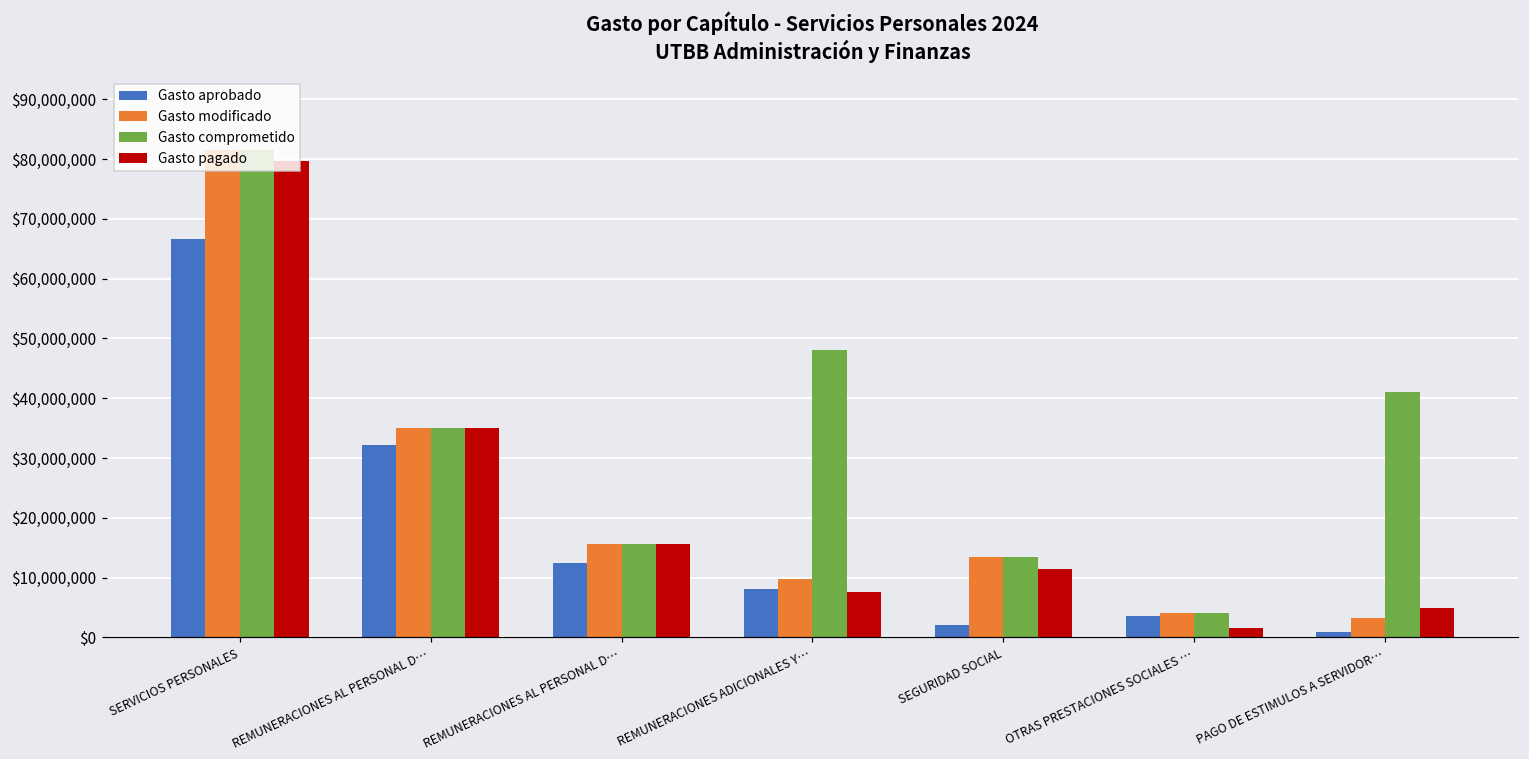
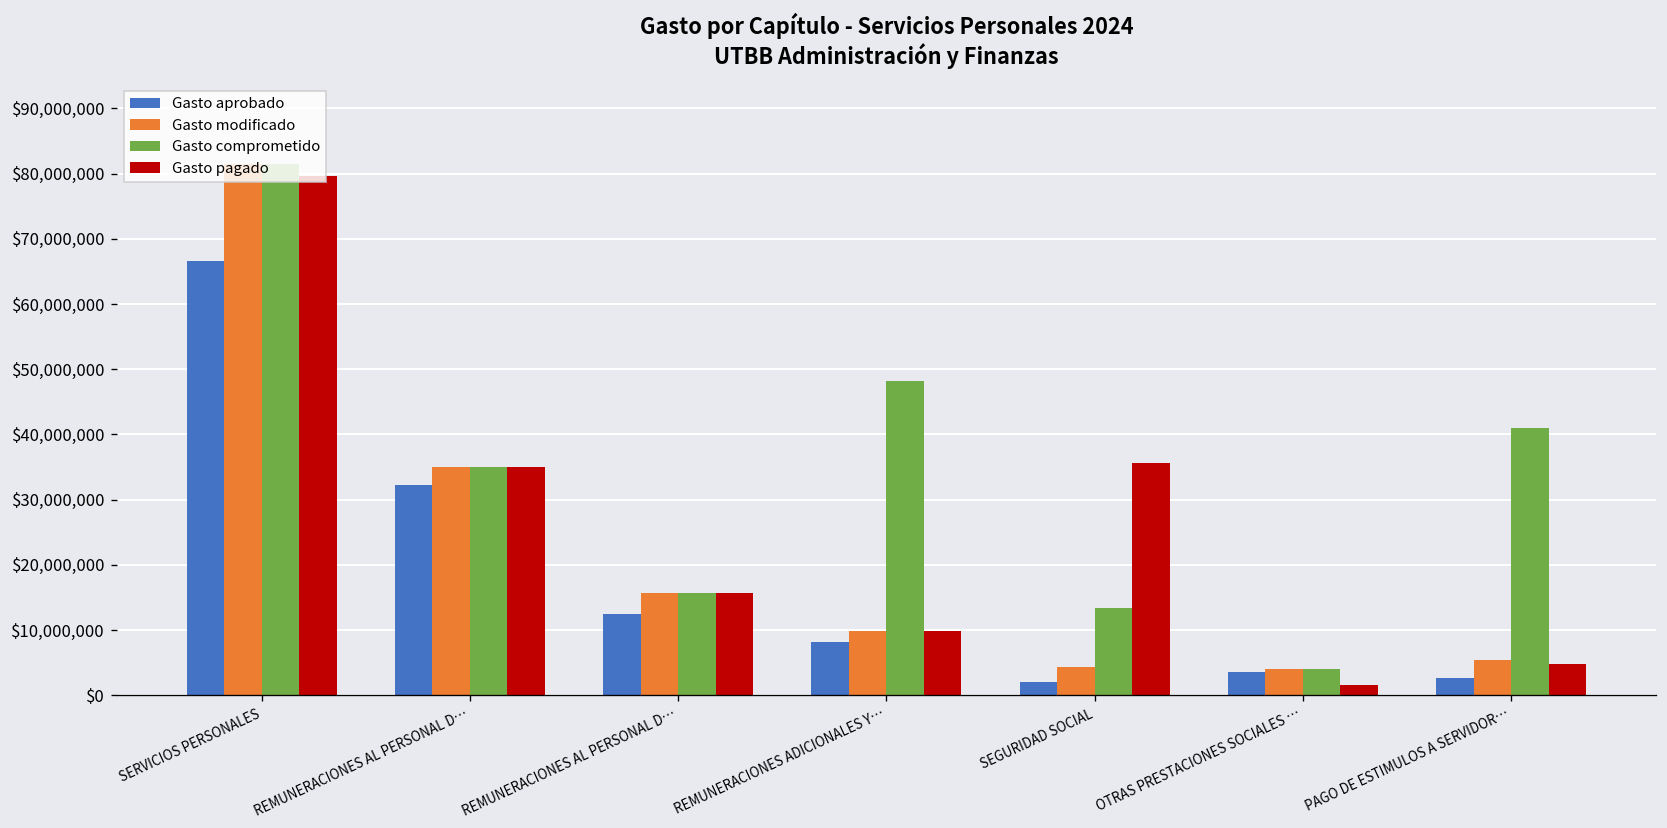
  {
    "Gasto aprobado": {
      "SERVICIOS PERSONALES": "$67,000,000",
      "REMUNERACIONES ADICIONALES Y…": "$8,000,000",
      "SEGURIDAD SOCIAL": "$2,000,000",
      "OTRAS PRESTACIONES SOCIALES …": "$4,000,000",
-     "PAGO DE ESTIMULOS A SERVIDOR…": "$1,000,000"
+     "PAGO DE ESTIMULOS A SERVIDOR…": "$3,000,000"
    },
    "Gasto modificado": {
      "REMUNERACIONES ADICIONALES Y…": "$10,000,000",
-     "SEGURIDAD SOCIAL": "$13,000,000",
+     "SEGURIDAD SOCIAL": "$4,000,000",
      "OTRAS PRESTACIONES SOCIALES …": "$4,000,000",
-     "PAGO DE ESTIMULOS A SERVIDOR…": "$3,000,000"
+     "PAGO DE ESTIMULOS A SERVIDOR…": "$5,000,000"
    },
    "Gasto comprometido": {
      "REMUNERACIONES ADICIONALES Y…": "$48,000,000",
      "SEGURIDAD SOCIAL": "$13,000,000",
      "OTRAS PRESTACIONES SOCIALES …": "$4,000,000",
      "PAGO DE ESTIMULOS A SERVIDOR…": "$41,000,000"
    },
    "Gasto pagado": {
-     "REMUNERACIONES ADICIONALES Y…": "$8,000,000",
-     "SEGURIDAD SOCIAL": "$11,000,000",
+     "REMUNERACIONES ADICIONALES Y…": "$10,000,000",
+     "SEGURIDAD SOCIAL": "$36,000,000",
      "OTRAS PRESTACIONES SOCIALES …": "$2,000,000",
      "PAGO DE ESTIMULOS A SERVIDOR…": "$5,000,000"
    }
  }
